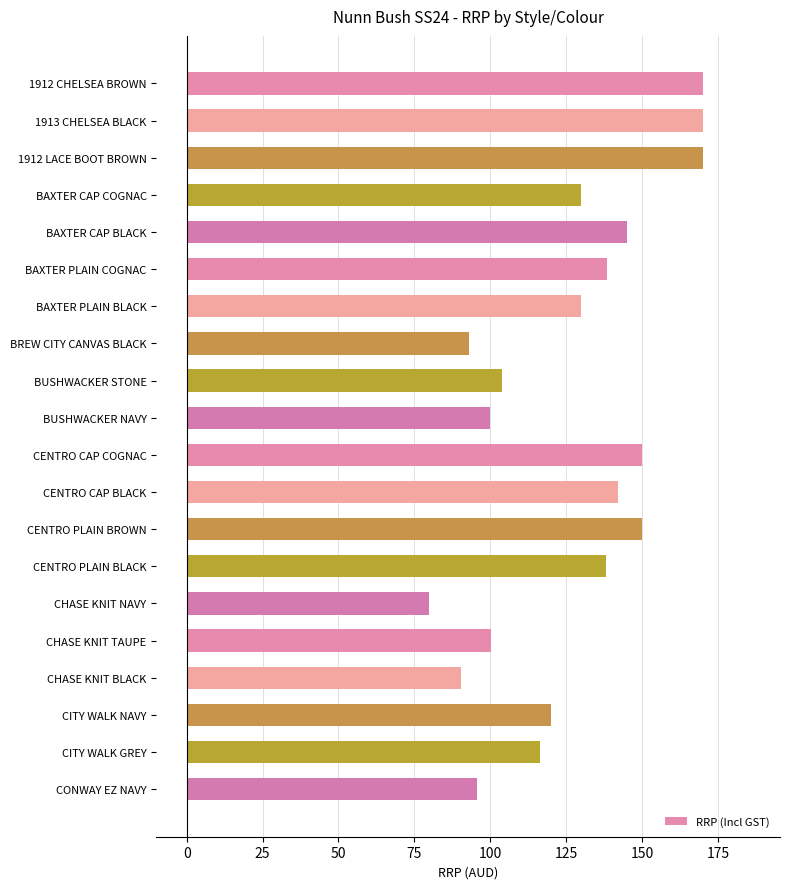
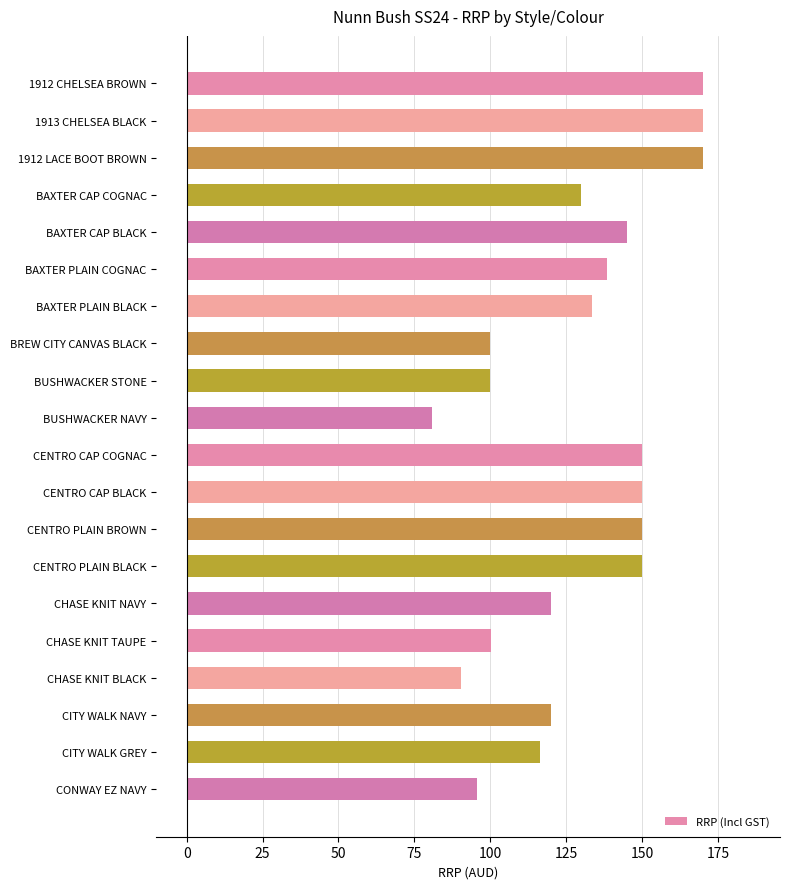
  {
    "1912 CHELSEA BROWN": 170,
    "1913 CHELSEA BLACK": 170,
    "1912 LACE BOOT BROWN": 170,
    "BAXTER CAP COGNAC": 130,
    "BAXTER CAP BLACK": 145,
    "BAXTER PLAIN COGNAC": 139,
-   "BAXTER PLAIN BLACK": 130,
-   "BREW CITY CANVAS BLACK": 93,
-   "BUSHWACKER STONE": 104,
-   "BUSHWACKER NAVY": 100,
+   "BAXTER PLAIN BLACK": 134,
+   "BREW CITY CANVAS BLACK": 100,
+   "BUSHWACKER STONE": 100,
+   "BUSHWACKER NAVY": 81,
    "CENTRO CAP COGNAC": 150,
-   "CENTRO CAP BLACK": 142,
+   "CENTRO CAP BLACK": 150,
    "CENTRO PLAIN BROWN": 150,
-   "CENTRO PLAIN BLACK": 138,
-   "CHASE KNIT NAVY": 80,
+   "CENTRO PLAIN BLACK": 150,
+   "CHASE KNIT NAVY": 120,
    "CHASE KNIT TAUPE": 100,
    "CHASE KNIT BLACK": 91,
    "CITY WALK NAVY": 120,
    "CITY WALK GREY": 116,
    "CONWAY EZ NAVY": 96
  }
